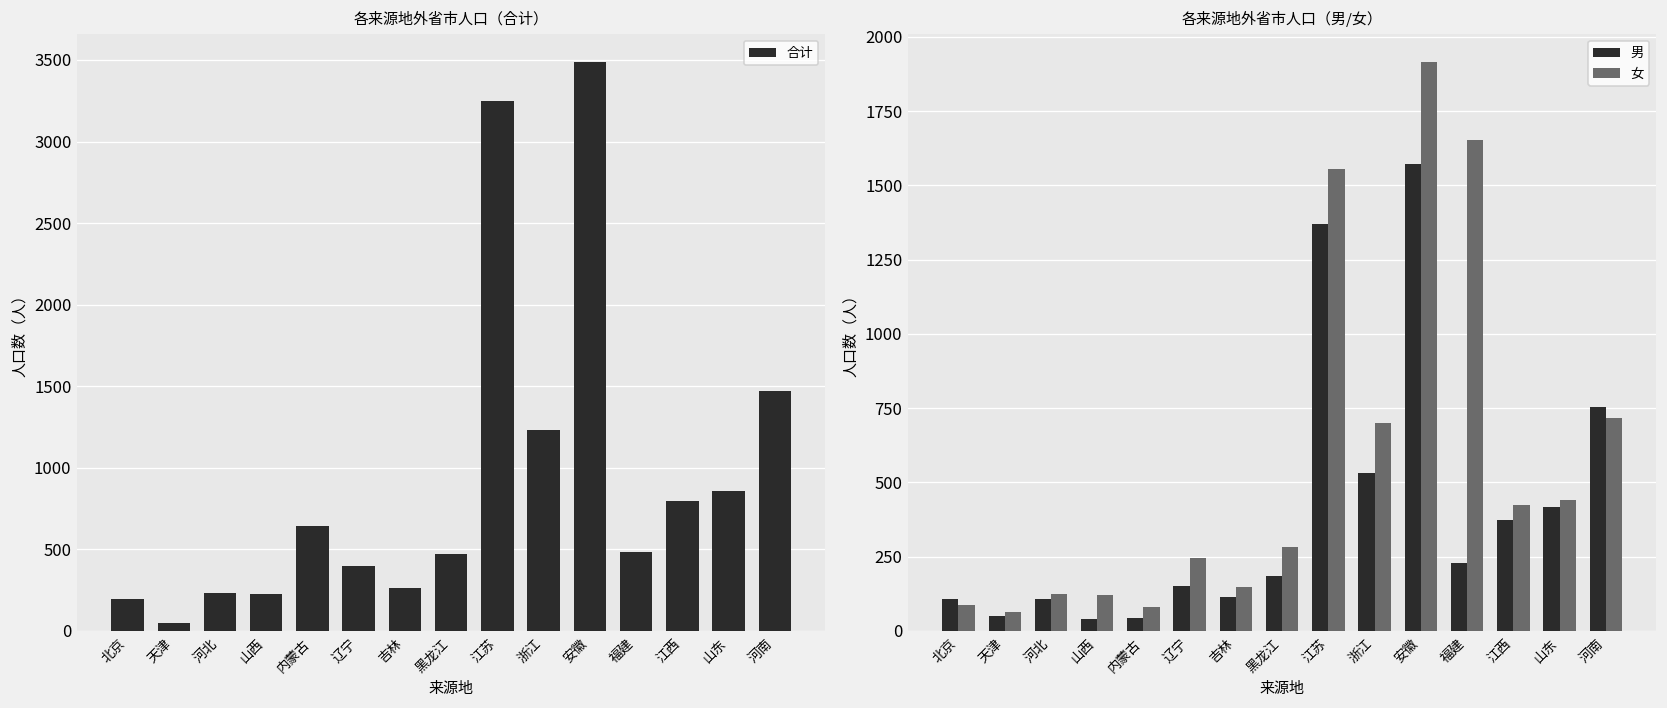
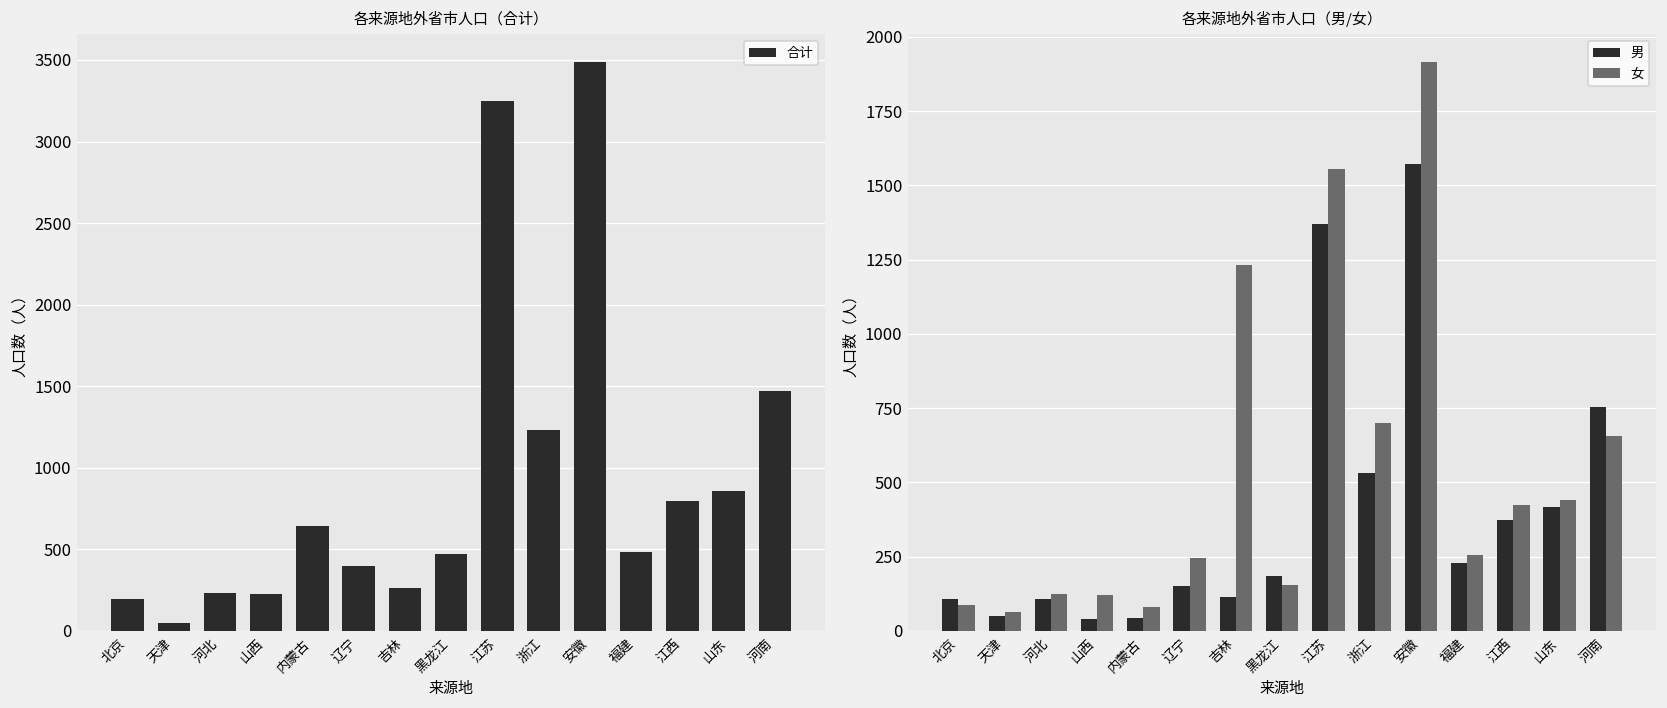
  {
    "各来源地外省市人口（合计）": {
      "北京": 200,
      "天津": 50,
      "河北": 230,
      "山西": 230,
      "内蒙古": 640,
      "辽宁": 400,
      "吉林": 260,
      "黑龙江": 470,
      "江苏": 3250,
      "浙江": 1230,
      "安徽": 3490,
      "福建": 490,
      "江西": 800,
      "山东": 860,
      "河南": 1470
    },
    "各来源地外省市人口（男/女）": {
      "男": {
        "北京": 110,
        "天津": 50,
        "河北": 110,
        "山西": 40,
        "内蒙古": 40,
        "辽宁": 150,
        "吉林": 110,
        "黑龙江": 190,
        "江苏": 1370,
        "浙江": 530,
        "安徽": 1570,
        "福建": 230,
        "江西": 370,
        "山东": 420,
        "河南": 750
      },
      "女": {
        "北京": 90,
        "天津": 60,
        "河北": 130,
        "山西": 120,
        "内蒙古": 80,
        "辽宁": 250,
-       "吉林": 150,
-       "黑龙江": 280,
+       "吉林": 1230,
+       "黑龙江": 160,
        "江苏": 1550,
        "浙江": 700,
        "安徽": 1910,
-       "福建": 1650,
+       "福建": 260,
        "江西": 420,
        "山东": 440,
-       "河南": 720
+       "河南": 660
      }
    }
  }
